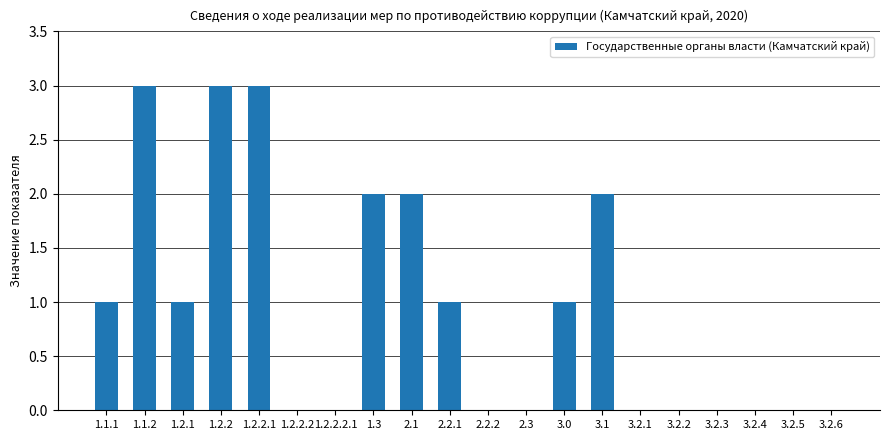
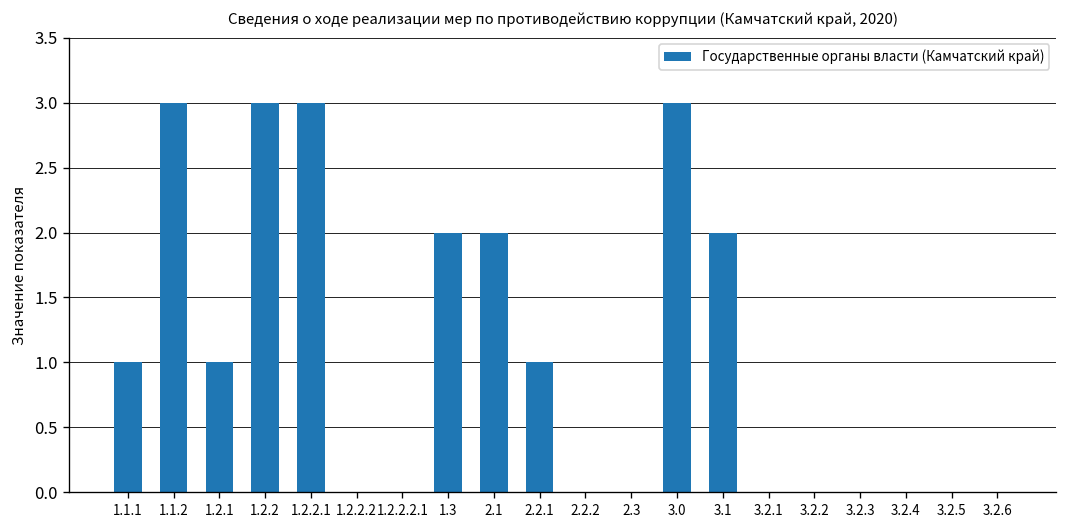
  {
    "1.1.1": 1,
    "1.1.2": 3,
    "1.2.1": 1,
    "1.2.2": 3,
    "1.2.2.1": 3,
    "1.2.2.2": 0,
    "1.2.2.2.1": 0,
    "1.3": 2,
    "2.1": 2,
    "2.2.1": 1,
    "2.2.2": 0,
    "2.3": 0,
-   "3.0": 1,
+   "3.0": 3,
    "3.1": 2,
    "3.2.1": 0,
    "3.2.2": 0,
    "3.2.3": 0,
    "3.2.4": 0,
    "3.2.5": 0,
    "3.2.6": 0
  }
